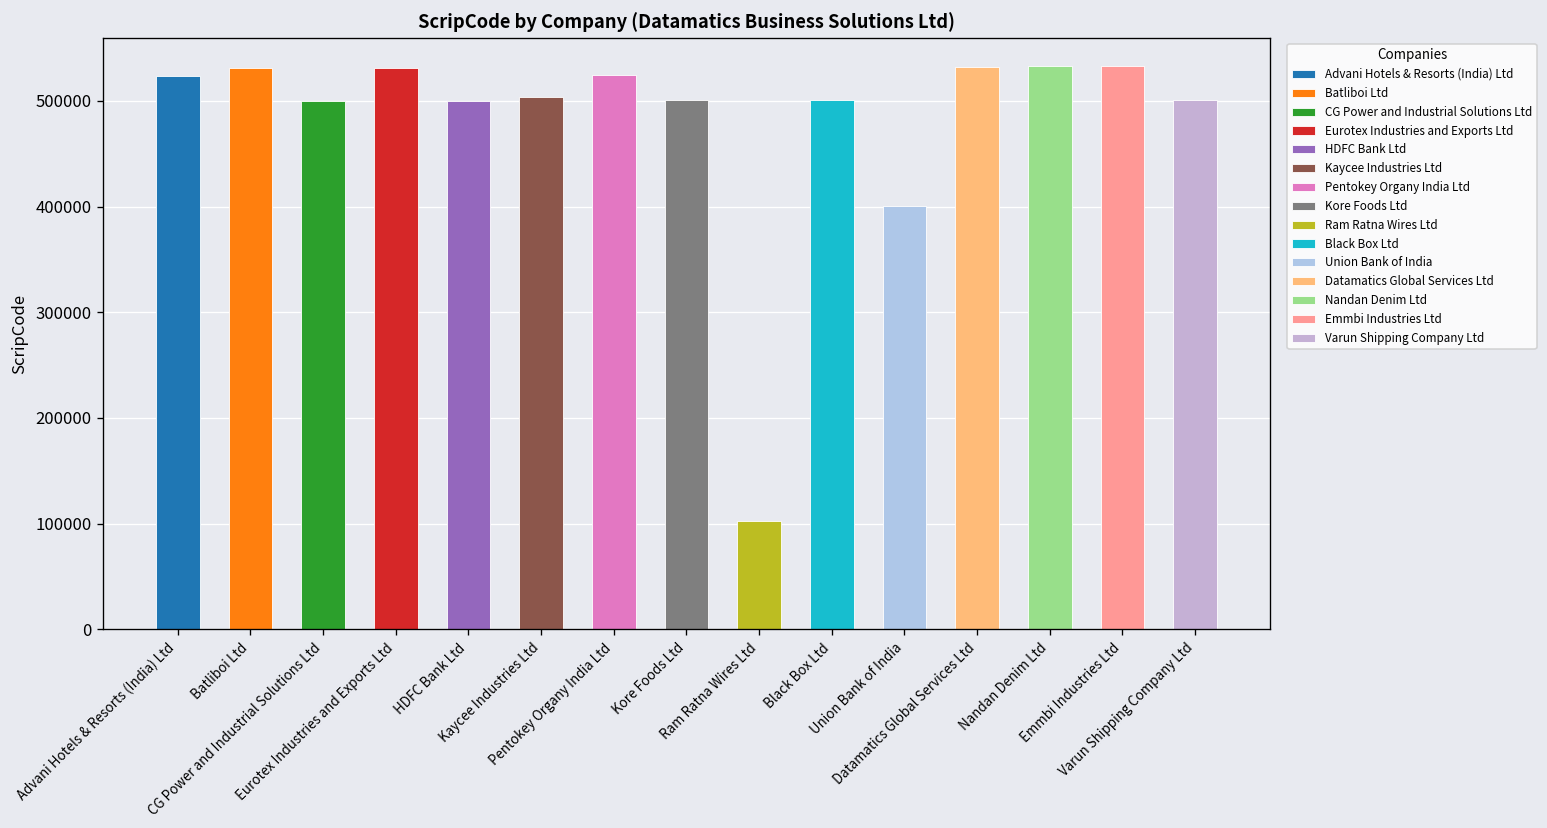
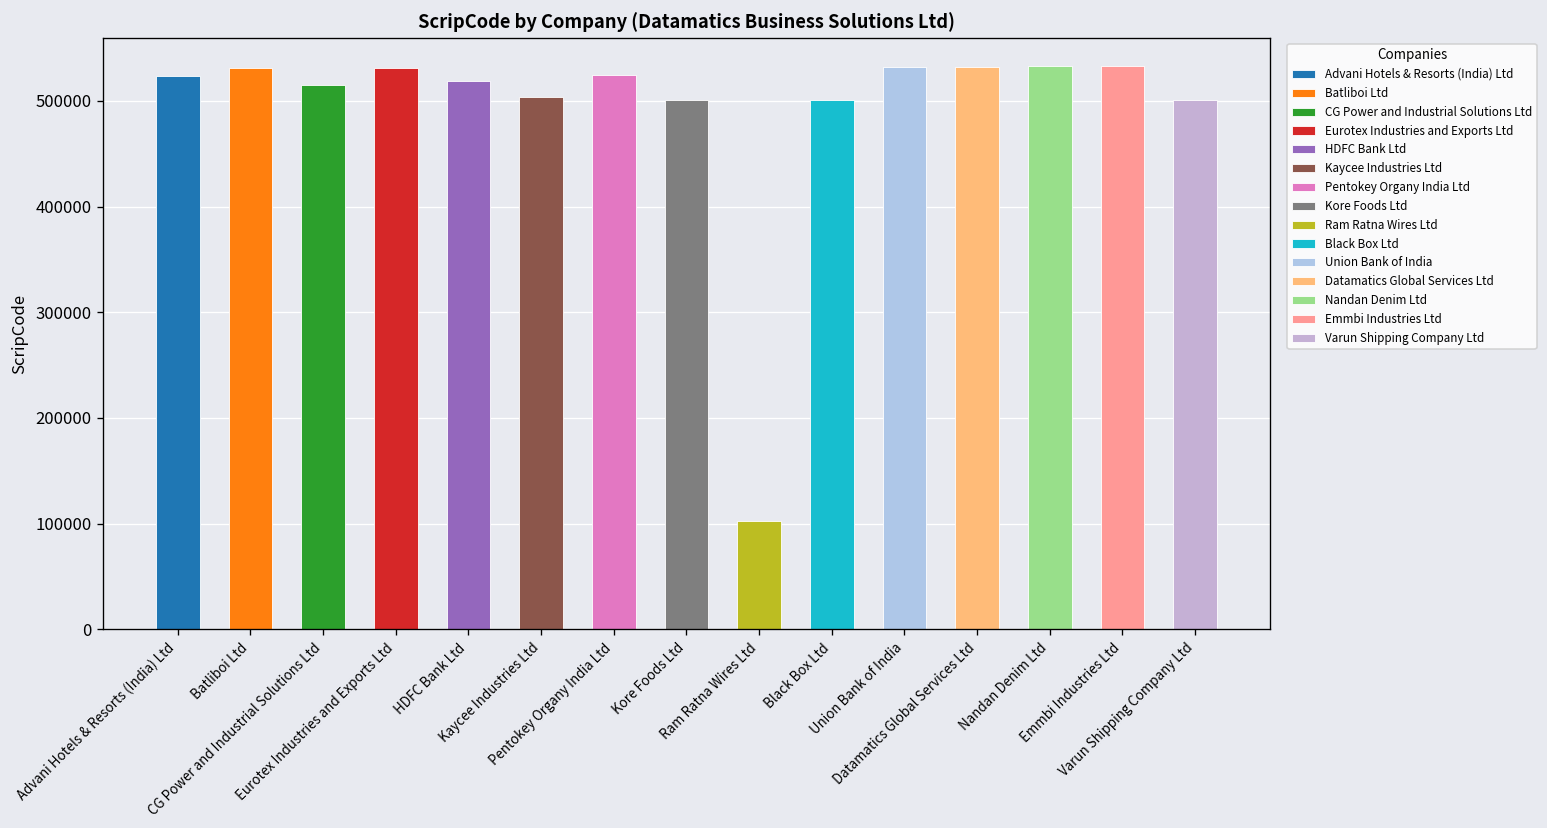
  {
    "Advani Hotels & Resorts (India) Ltd": 520000,
    "Batliboi Ltd": 530000,
-   "CG Power and Industrial Solutions Ltd": 500000,
+   "CG Power and Industrial Solutions Ltd": 520000,
    "Eurotex Industries and Exports Ltd": 530000,
-   "HDFC Bank Ltd": 500000,
+   "HDFC Bank Ltd": 520000,
    "Kaycee Industries Ltd": 500000,
    "Pentokey Organy India Ltd": 520000,
    "Kore Foods Ltd": 500000,
    "Ram Ratna Wires Ltd": 100000,
    "Black Box Ltd": 500000,
-   "Union Bank of India": 400000,
+   "Union Bank of India": 530000,
    "Datamatics Global Services Ltd": 530000,
    "Nandan Denim Ltd": 530000,
    "Emmbi Industries Ltd": 530000,
    "Varun Shipping Company Ltd": 500000
  }
